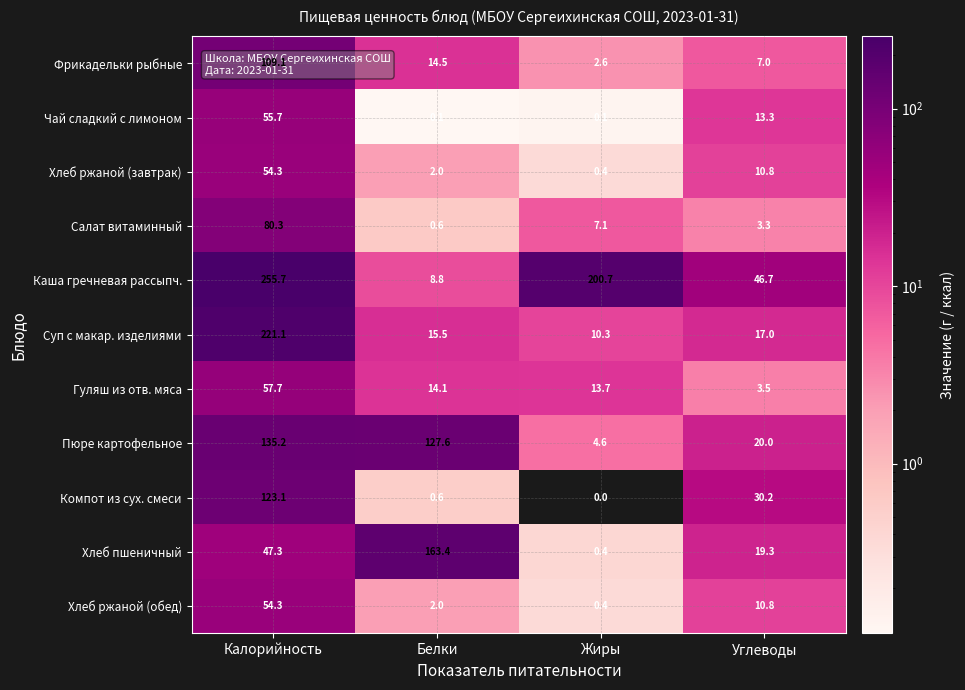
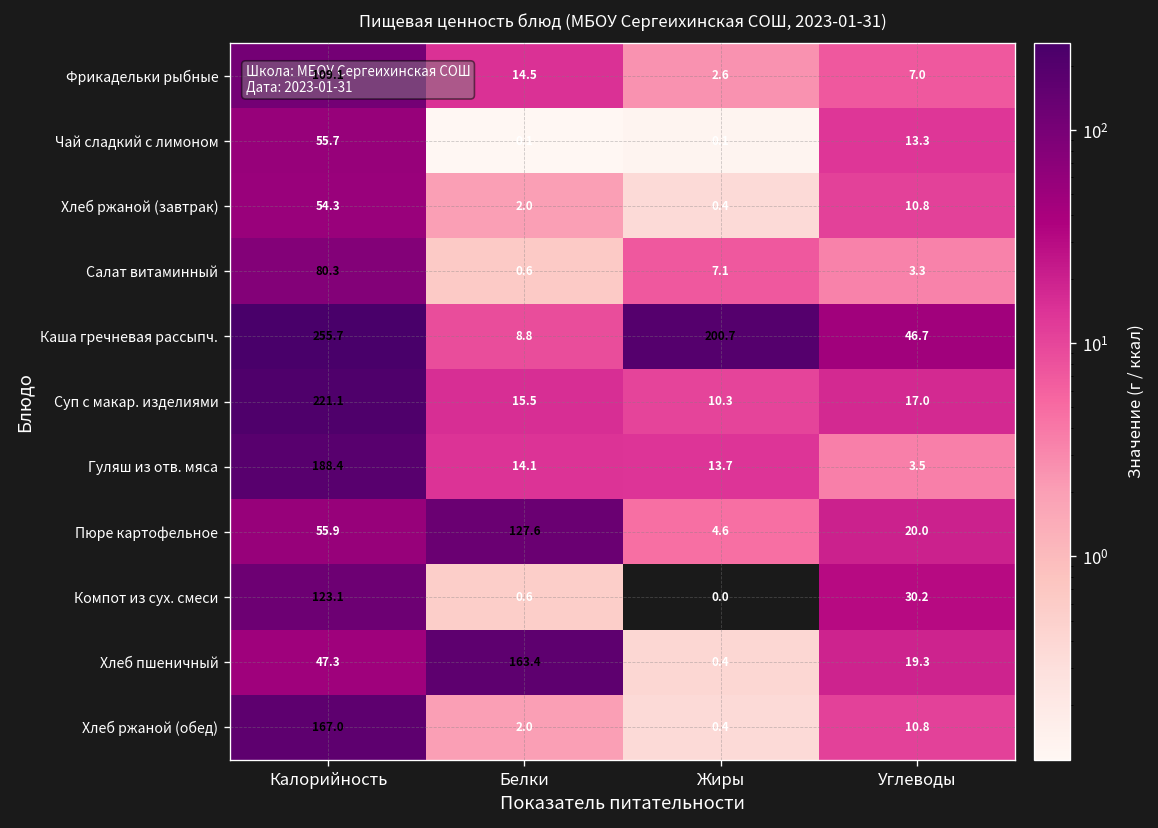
  {
    "Фрикадельки рыбные": {
      "Белки": 14.5,
      "Жиры": 2.6,
      "Углеводы": 7.0
    },
    "Чай сладкий с лимоном": {
      "Калорийность": 55.7,
      "Углеводы": 13.3
    },
    "Хлеб ржаной (завтрак)": {
      "Калорийность": 54.3,
      "Белки": 2.0,
      "Углеводы": 10.8
    },
    "Салат витаминный": {
      "Калорийность": 80.3,
      "Белки": 0.6,
      "Жиры": 7.1,
      "Углеводы": 3.3
    },
    "Каша гречневая рассыпч.": {
      "Калорийность": 255.7,
      "Белки": 8.8,
      "Жиры": 200.7,
      "Углеводы": 46.7
    },
    "Суп с макар. изделиями": {
      "Калорийность": 221.1,
      "Белки": 15.5,
      "Жиры": 10.3,
      "Углеводы": 17.0
    },
    "Гуляш из отв. мяса": {
-     "Калорийность": 57.7,
+     "Калорийность": 188.4,
      "Белки": 14.1,
      "Жиры": 13.7,
      "Углеводы": 3.5
    },
    "Пюре картофельное": {
-     "Калорийность": 135.2,
+     "Калорийность": 55.9,
      "Белки": 127.6,
      "Жиры": 4.6,
      "Углеводы": 20.0
    },
    "Компот из сух. смеси": {
      "Калорийность": 123.1,
      "Белки": 0.6,
      "Жиры": 0.0,
      "Углеводы": 30.2
    },
    "Хлеб пшеничный": {
      "Калорийность": 47.3,
      "Белки": 163.4,
      "Углеводы": 19.3
    },
    "Хлеб ржаной (обед)": {
-     "Калорийность": 54.3,
+     "Калорийность": 167.0,
      "Белки": 2.0,
      "Углеводы": 10.8
    }
  }
